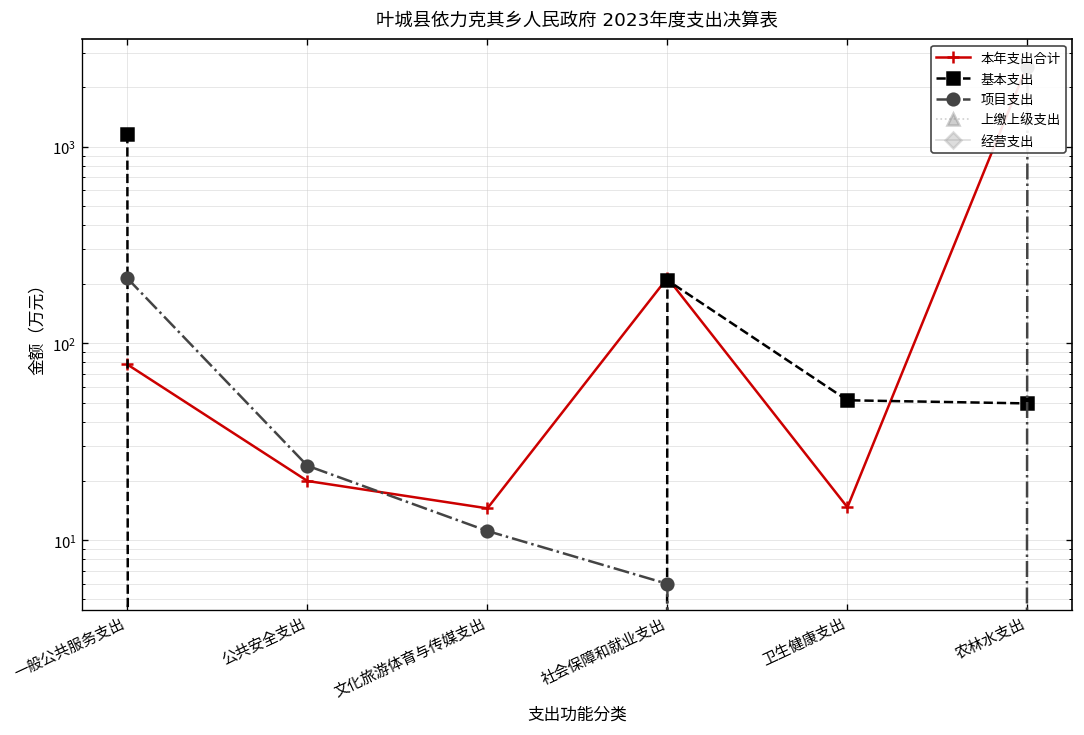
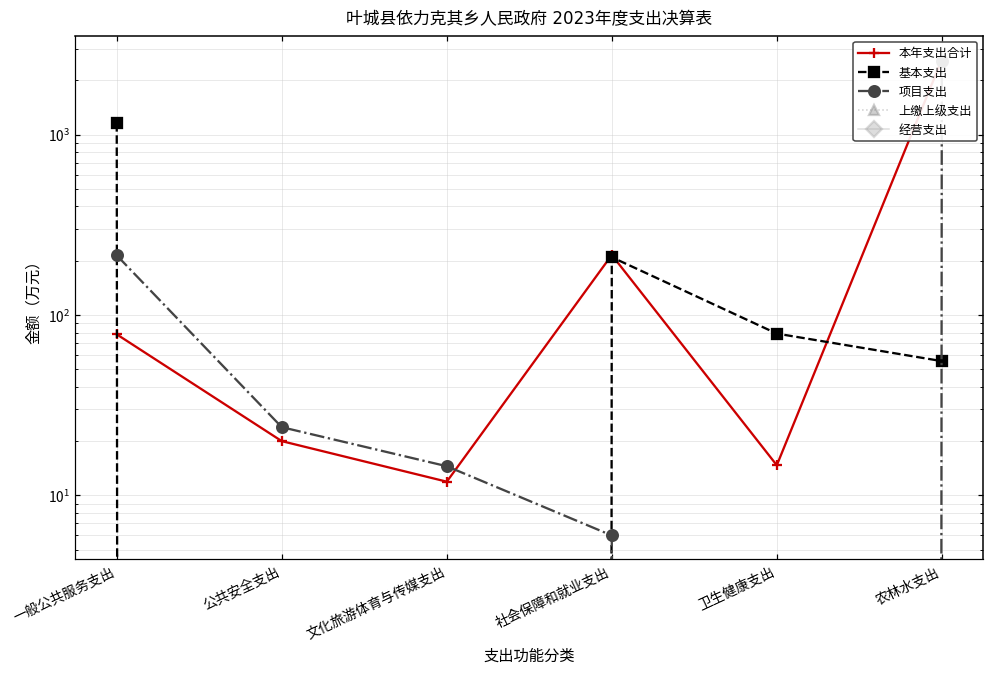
  {
    "本年支出合计": {
      "一般公共服务支出": 80,
      "公共安全支出": 20,
-     "文化旅游体育与传媒支出": 15,
+     "文化旅游体育与传媒支出": 12,
      "卫生健康支出": 15
    },
    "基本支出": {
      "一般公共服务支出": 1200,
-     "卫生健康支出": 51,
-     "农林水支出": 50
+     "卫生健康支出": 80,
+     "农林水支出": 56
    },
    "项目支出": {
      "一般公共服务支出": 210,
      "公共安全支出": 24,
-     "文化旅游体育与传媒支出": 11,
+     "文化旅游体育与传媒支出": 15,
      "社会保障和就业支出": 6
    }
  }
